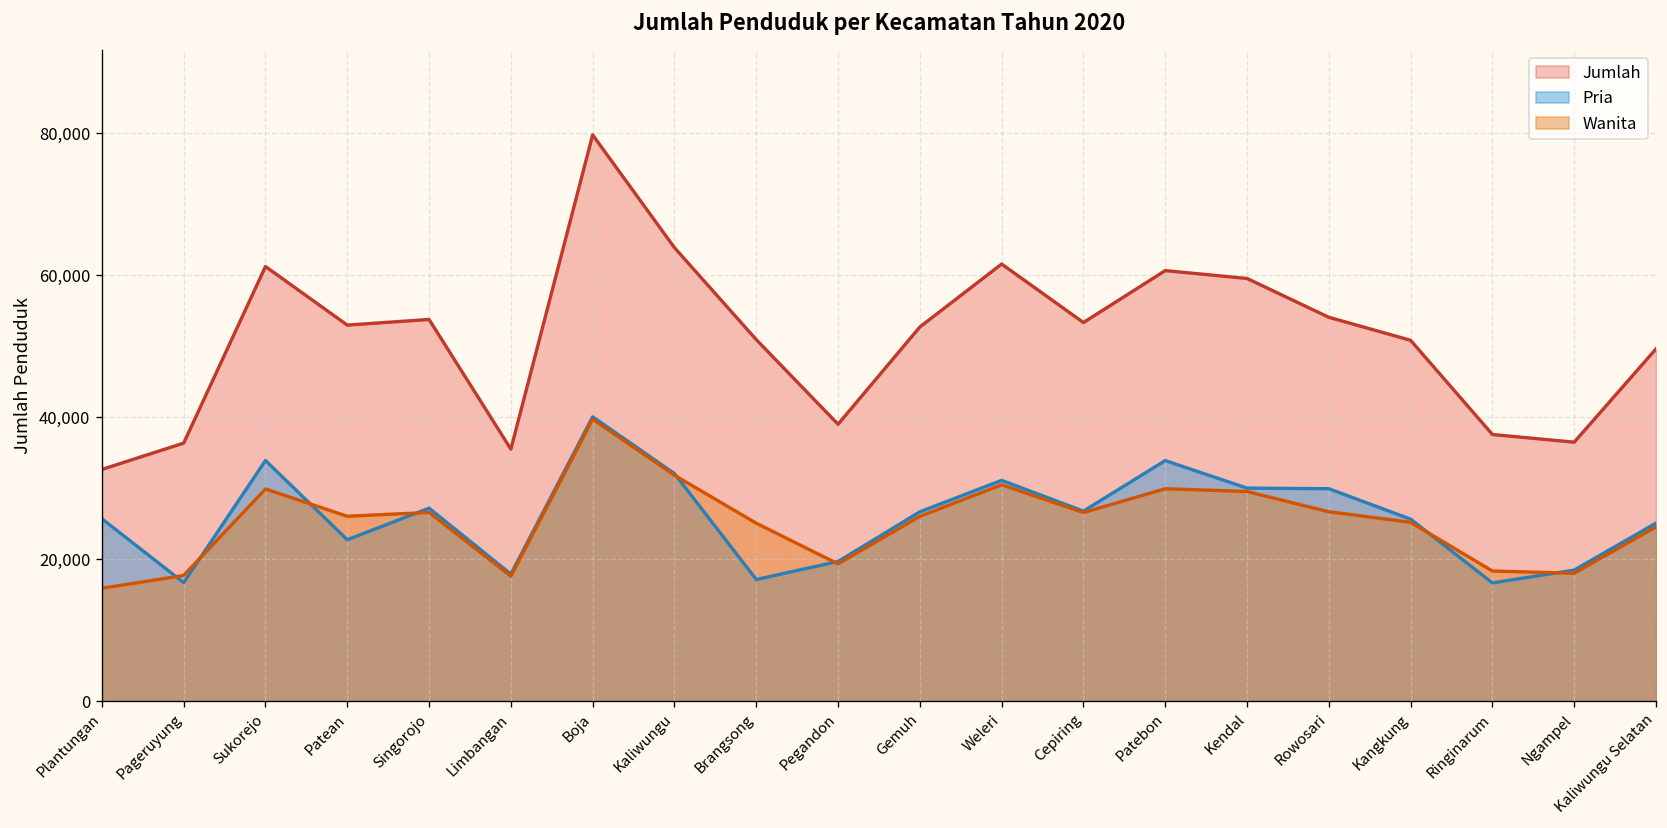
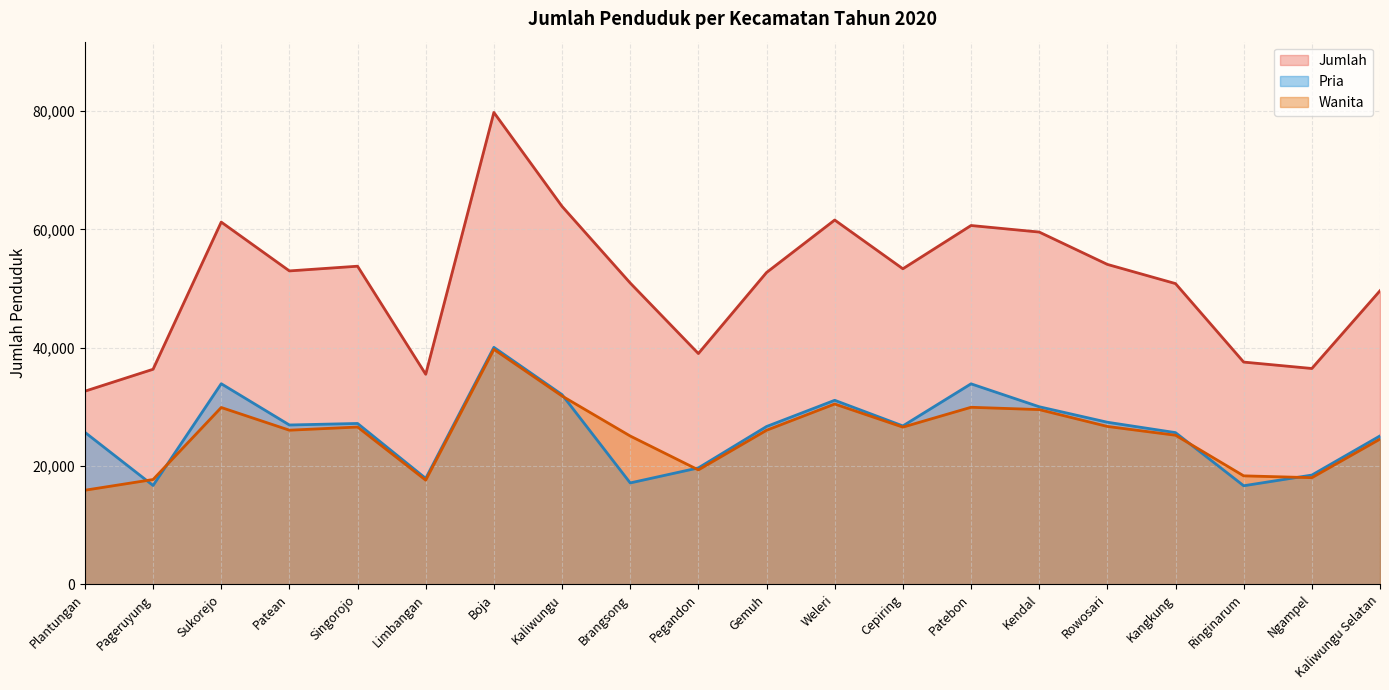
  {
    "Pria": {
      "Plantungan": "26,000",
      "Pageruyung": "17,000",
      "Sukorejo": "34,000",
-     "Patean": "23,000",
+     "Patean": "27,000",
      "Singorojo": "27,000",
      "Brangsong": "17,000",
      "Gemuh": "27,000",
      "Weleri": "31,000",
      "Patebon": "34,000",
      "Kendal": "30,000",
-     "Rowosari": "30,000",
+     "Rowosari": "27,000",
      "Kangkung": "26,000",
      "Ringinarum": "17,000",
      "Ngampel": "18,000",
      "Kaliwungu Selatan": "25,000"
    }
  }
